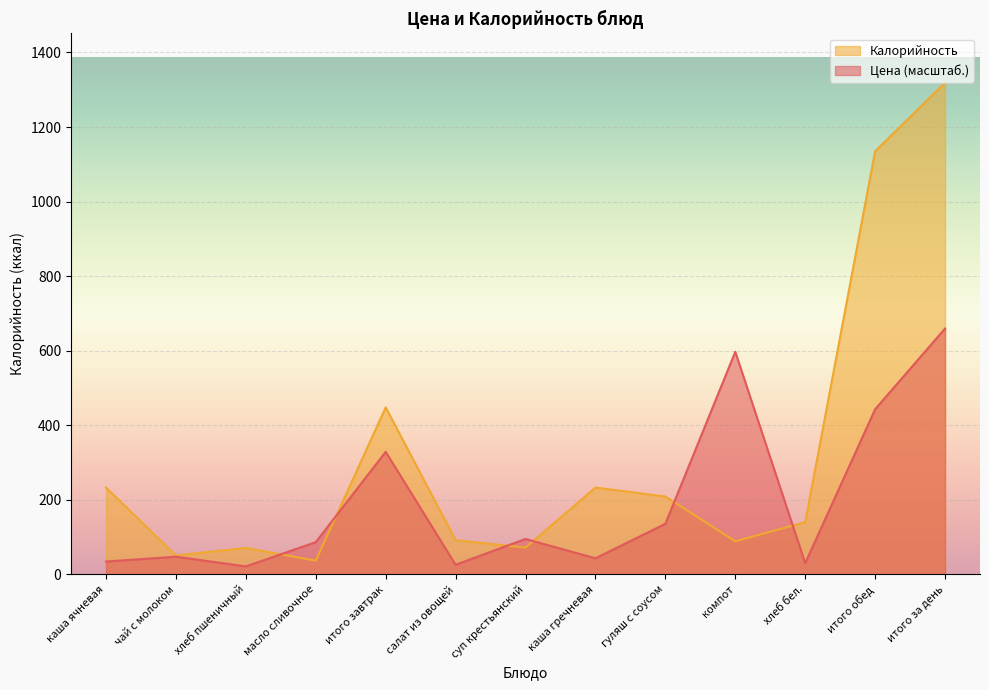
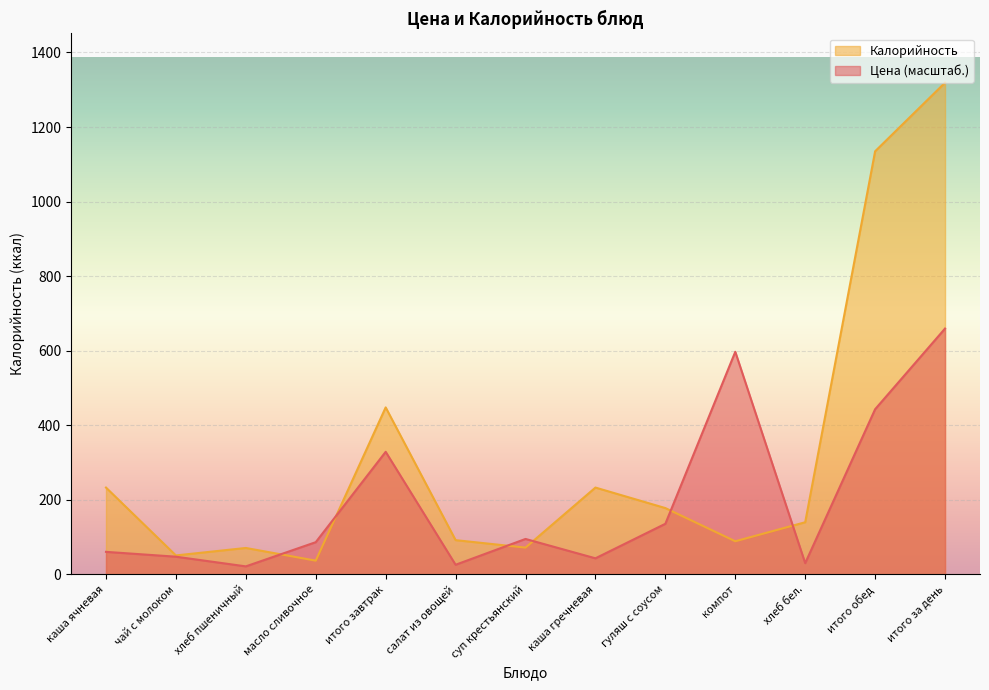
  {
    "Калорийность": {
      "каша ячневая": 230,
      "хлеб пшеничный": 70,
      "масло сливочное": 40,
      "итого завтрак": 450,
      "салат из овощей": 90,
      "суп крестьянский": 70,
      "каша гречневая": 230,
-     "гуляш с соусом": 210,
+     "гуляш с соусом": 180,
      "компот": 90,
      "хлеб бел.": 140,
      "итого обед": 1140
    },
    "Цена (масштаб.)": {
-     "каша ячневая": 30,
+     "каша ячневая": 60,
      "хлеб пшеничный": 20,
      "масло сливочное": 90,
      "итого завтрак": 330,
      "салат из овощей": 30,
      "суп крестьянский": 100,
      "каша гречневая": 40,
      "гуляш с соусом": 140,
      "компот": 600,
      "хлеб бел.": 30,
      "итого обед": 440,
      "итого за день": 660
    }
  }
